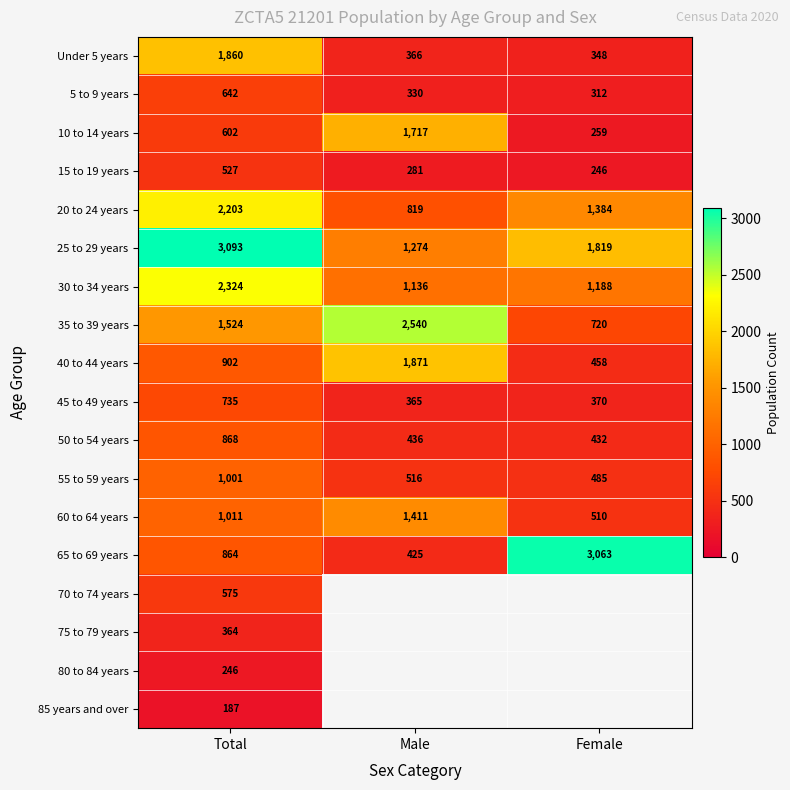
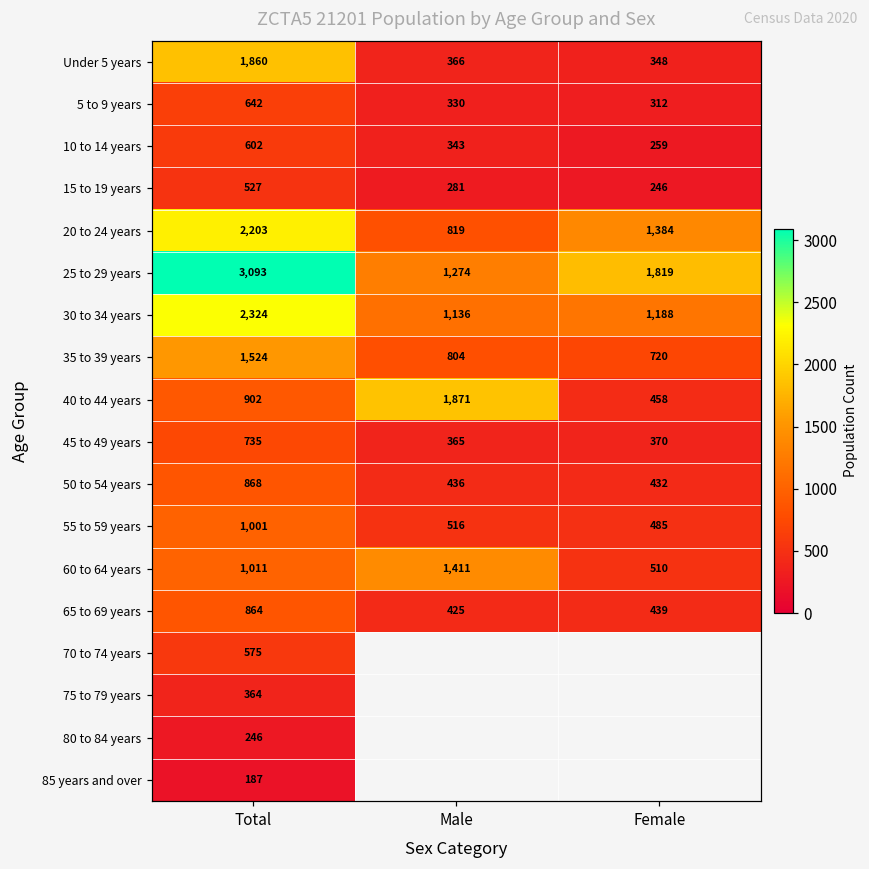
  {
    "Under 5 years": {
      "Total": "1,860",
      "Male": "366",
      "Female": "348"
    },
    "5 to 9 years": {
      "Total": "642",
      "Male": "330",
      "Female": "312"
    },
    "10 to 14 years": {
      "Total": "602",
-     "Male": "1,717",
+     "Male": "343",
      "Female": "259"
    },
    "15 to 19 years": {
      "Total": "527",
      "Male": "281",
      "Female": "246"
    },
    "20 to 24 years": {
      "Total": "2,203",
      "Male": "819",
      "Female": "1,384"
    },
    "25 to 29 years": {
      "Total": "3,093",
      "Male": "1,274",
      "Female": "1,819"
    },
    "30 to 34 years": {
      "Total": "2,324",
      "Male": "1,136",
      "Female": "1,188"
    },
    "35 to 39 years": {
      "Total": "1,524",
-     "Male": "2,540",
+     "Male": "804",
      "Female": "720"
    },
    "40 to 44 years": {
      "Total": "902",
      "Male": "1,871",
      "Female": "458"
    },
    "45 to 49 years": {
      "Total": "735",
      "Male": "365",
      "Female": "370"
    },
    "50 to 54 years": {
      "Total": "868",
      "Male": "436",
      "Female": "432"
    },
    "55 to 59 years": {
      "Total": "1,001",
      "Male": "516",
      "Female": "485"
    },
    "60 to 64 years": {
      "Total": "1,011",
      "Male": "1,411",
      "Female": "510"
    },
    "65 to 69 years": {
      "Total": "864",
      "Male": "425",
-     "Female": "3,063"
+     "Female": "439"
    },
    "70 to 74 years": {
      "Total": "575"
    },
    "75 to 79 years": {
      "Total": "364"
    },
    "80 to 84 years": {
      "Total": "246"
    },
    "85 years and over": {
      "Total": "187"
    }
  }
